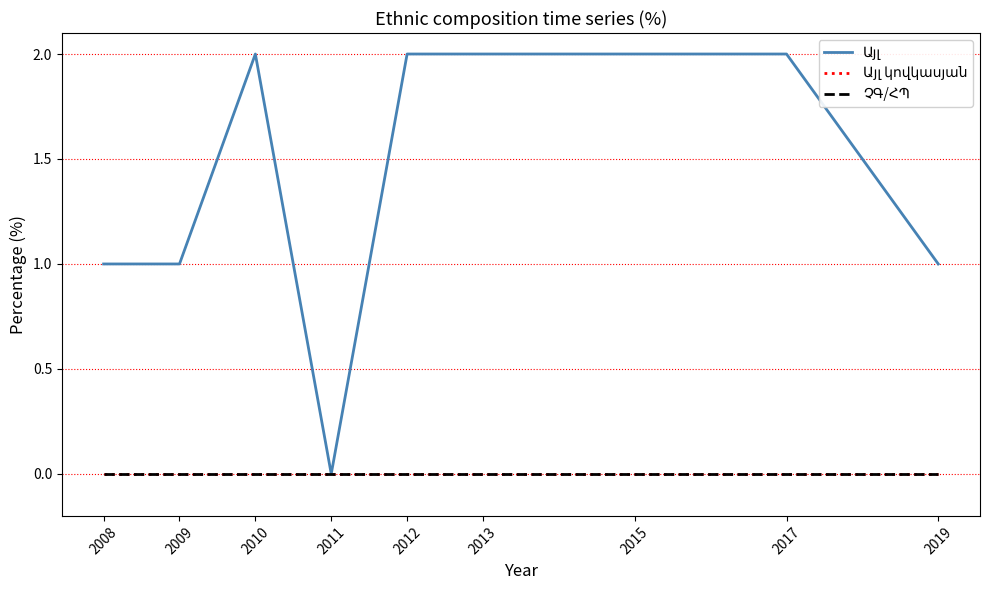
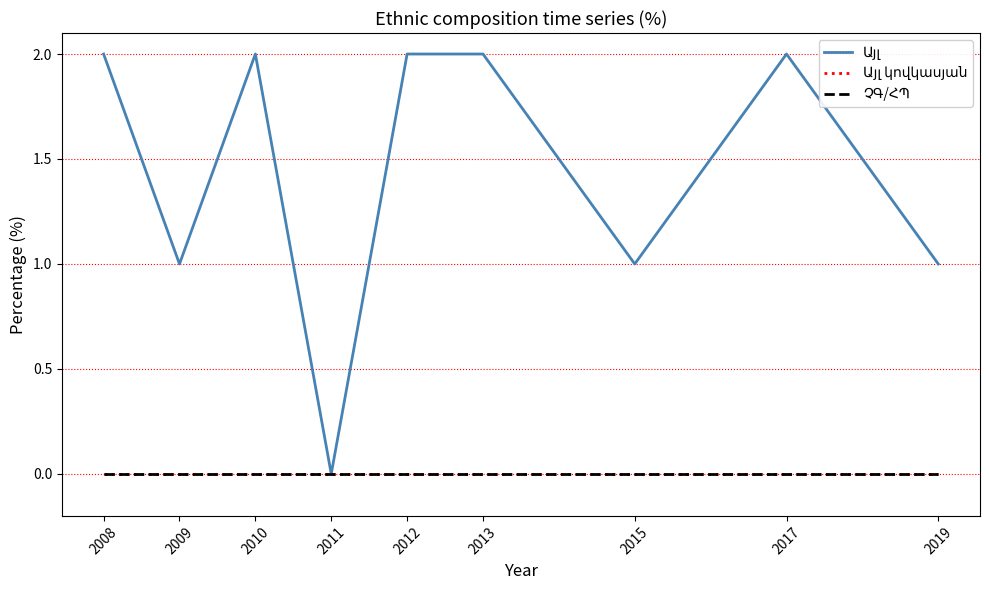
  {
    "Այլ": {
-     "2008": 1,
+     "2008": 2,
      "2009": 1,
      "2010": 2,
      "2012": 2,
      "2013": 2,
-     "2015": 2,
+     "2015": 1,
      "2017": 2,
      "2019": 1
    },
    "ՉԳ/ՀՊ": {
      "2008": 0,
      "2009": 0,
      "2010": 0,
      "2012": 0,
      "2013": 0,
      "2015": 0,
      "2017": 0,
      "2019": 0
    }
  }
